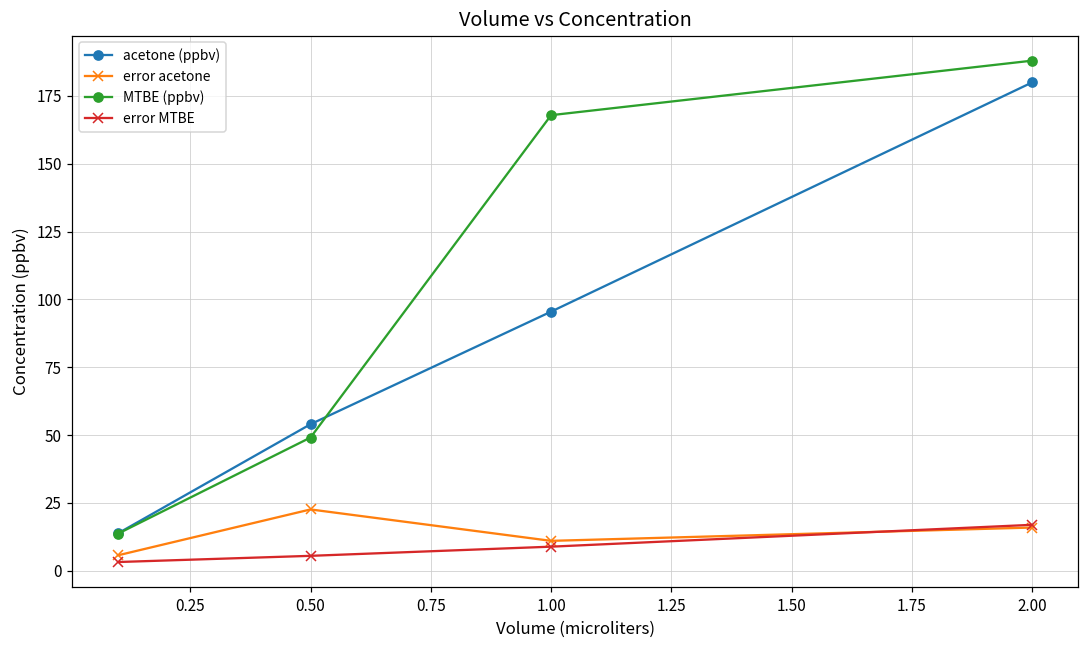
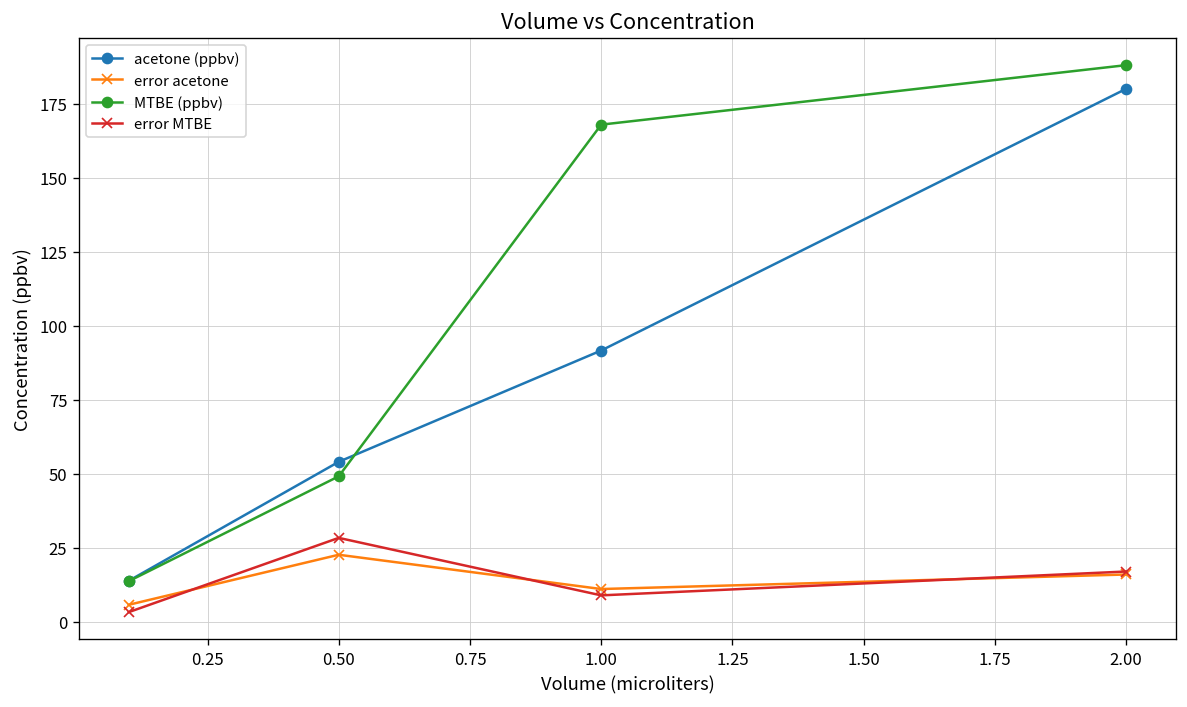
  {
    "acetone (ppbv)": {
      "0.50": 54,
-     "1.00": 96,
+     "1.00": 92,
      "2.00": 180
    },
    "error acetone": {
      "0.50": 23,
      "1.00": 11
    },
    "MTBE (ppbv)": {
      "0.50": 49,
      "1.00": 168,
      "2.00": 188
    },
    "error MTBE": {
-     "0.50": 6,
+     "0.50": 28,
      "1.00": 9
    }
  }
